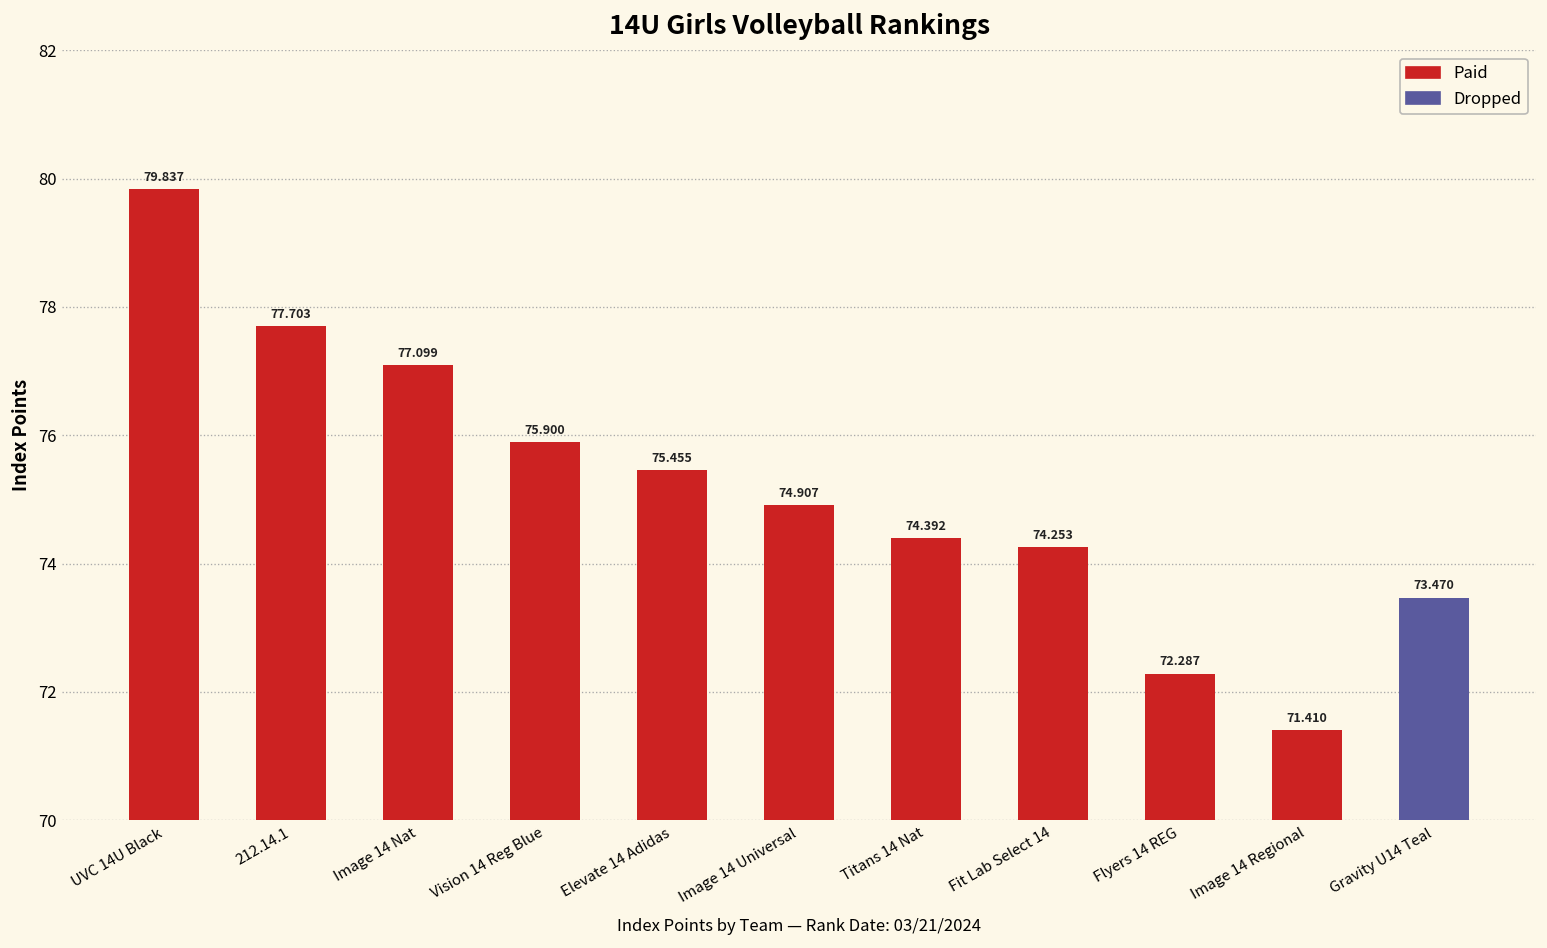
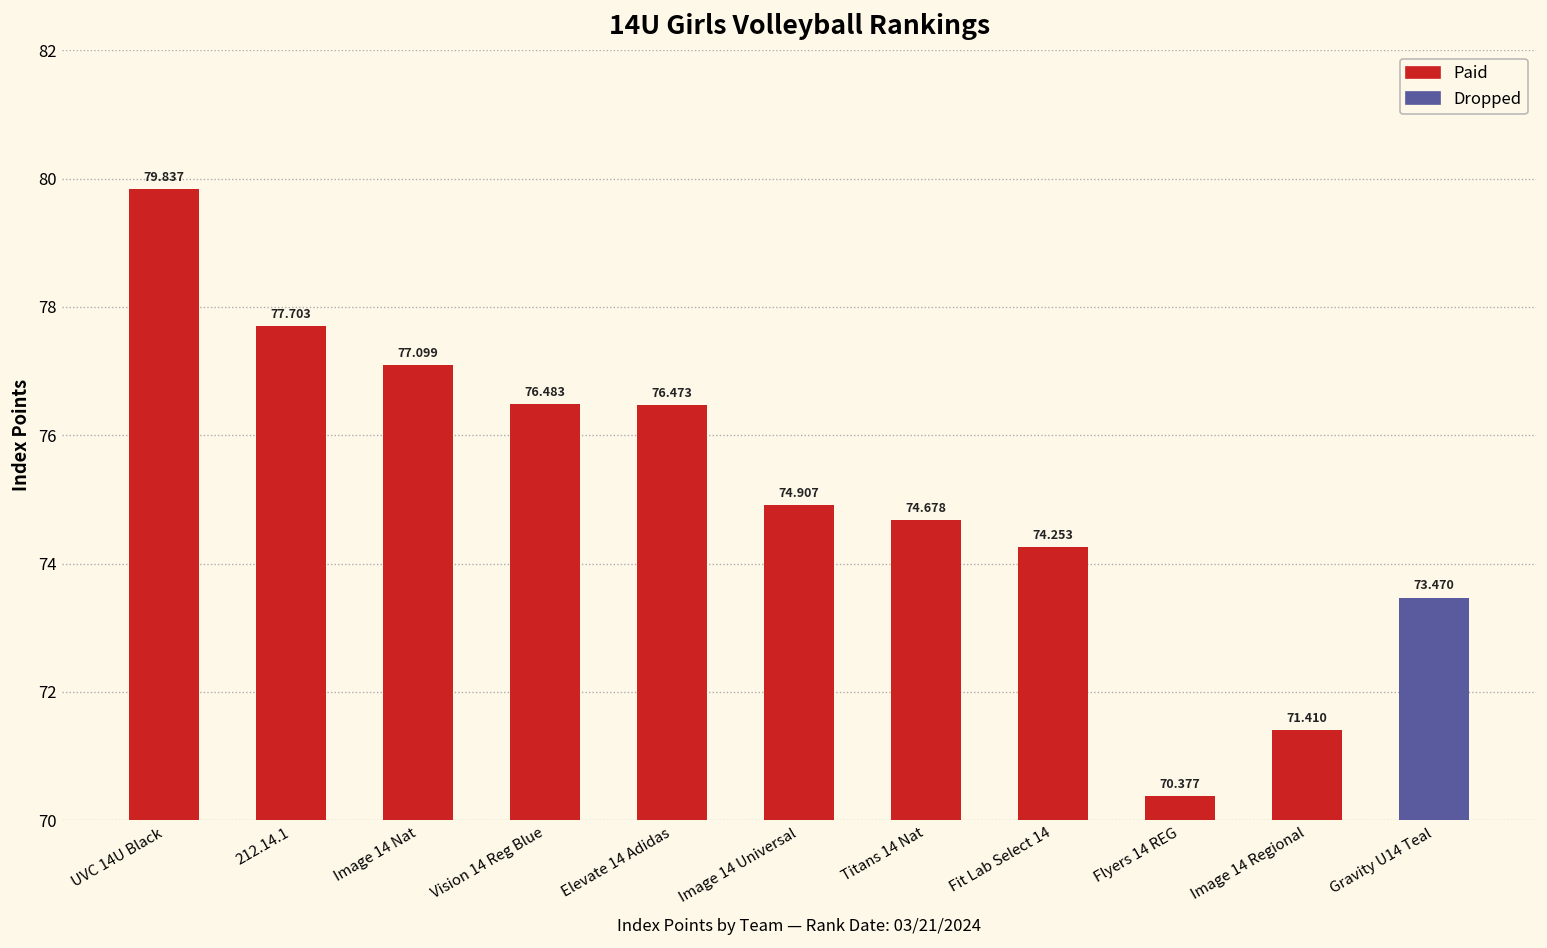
  {
    "Paid": {
      "UVC 14U Black": 79.837,
      "212.14.1": 77.703,
      "Image 14 Nat": 77.099,
-     "Vision 14 Reg Blue": 75.900,
-     "Elevate 14 Adidas": 75.455,
+     "Vision 14 Reg Blue": 76.483,
+     "Elevate 14 Adidas": 76.473,
      "Image 14 Universal": 74.907,
-     "Titans 14 Nat": 74.392,
+     "Titans 14 Nat": 74.678,
      "Fit Lab Select 14": 74.253,
-     "Flyers 14 REG": 72.287,
+     "Flyers 14 REG": 70.377,
      "Image 14 Regional": 71.410
    },
    "Dropped": {
      "Gravity U14 Teal": 73.470
    }
  }
